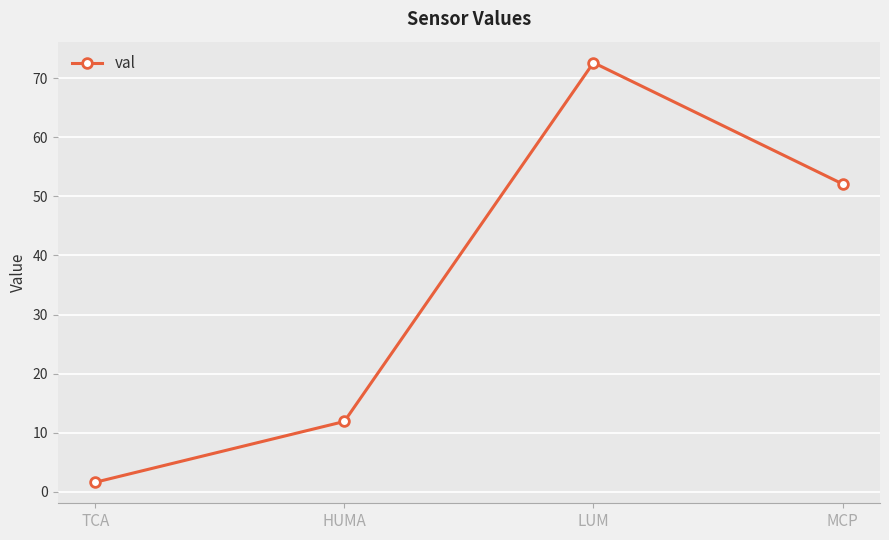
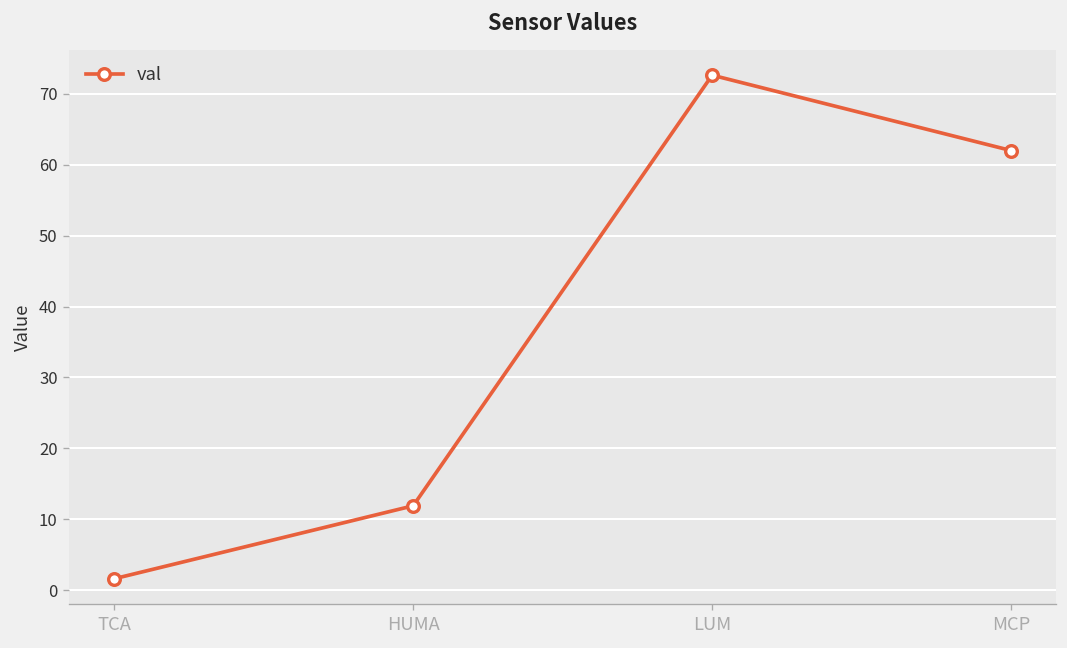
  {
    "TCA": 2,
    "HUMA": 12,
    "LUM": 73,
-   "MCP": 52
+   "MCP": 62
  }
